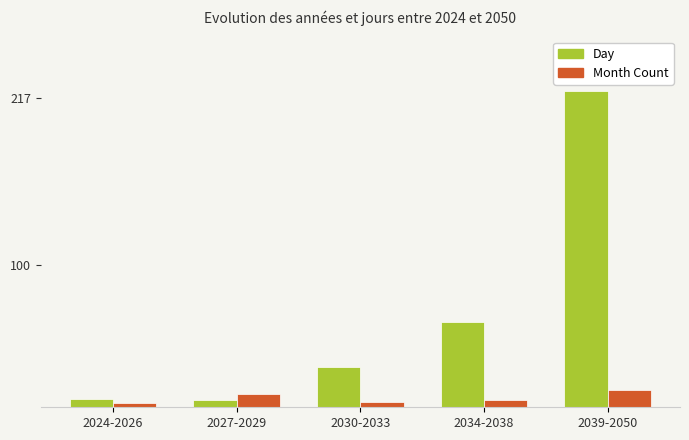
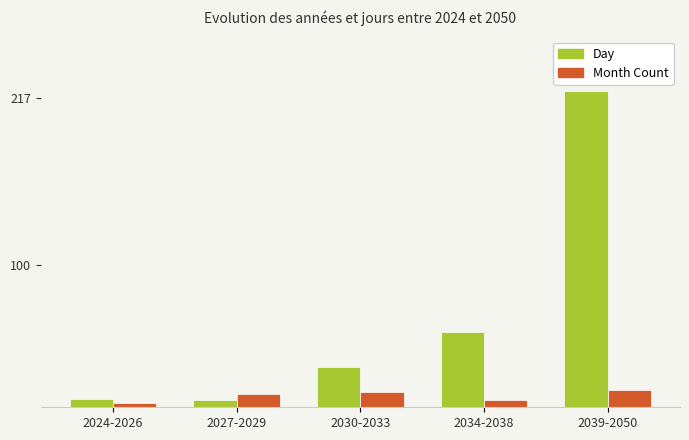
  {
    "Day": {
      "2024-2026": 6,
      "2027-2029": 5,
      "2030-2033": 28,
-     "2034-2038": 60,
+     "2034-2038": 53,
      "2039-2050": 222
    },
    "Month Count": {
      "2024-2026": 3,
      "2027-2029": 9,
-     "2030-2033": 4,
+     "2030-2033": 11,
      "2034-2038": 5,
      "2039-2050": 12
    }
  }
